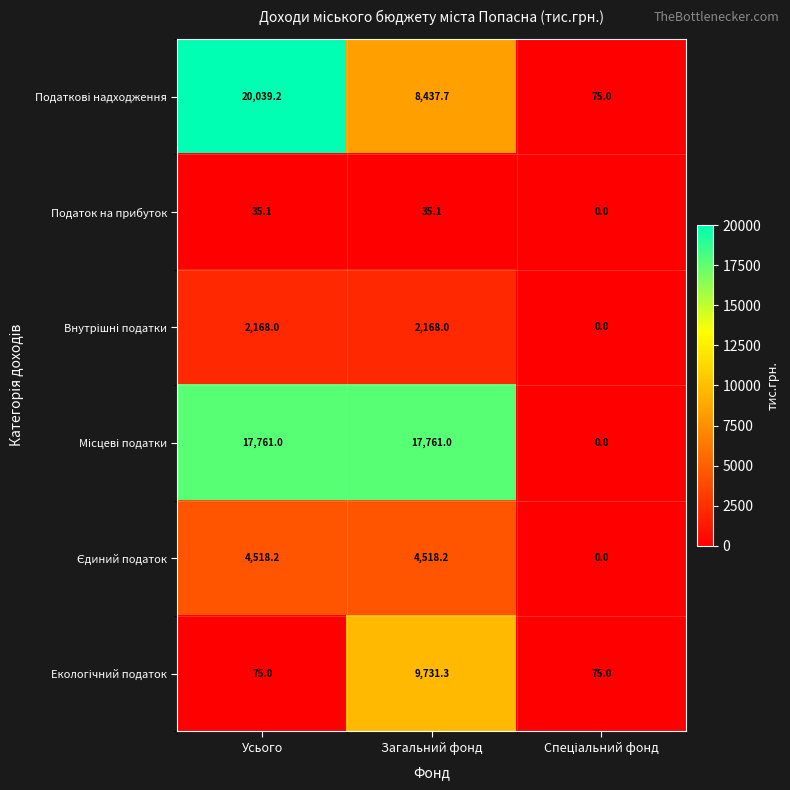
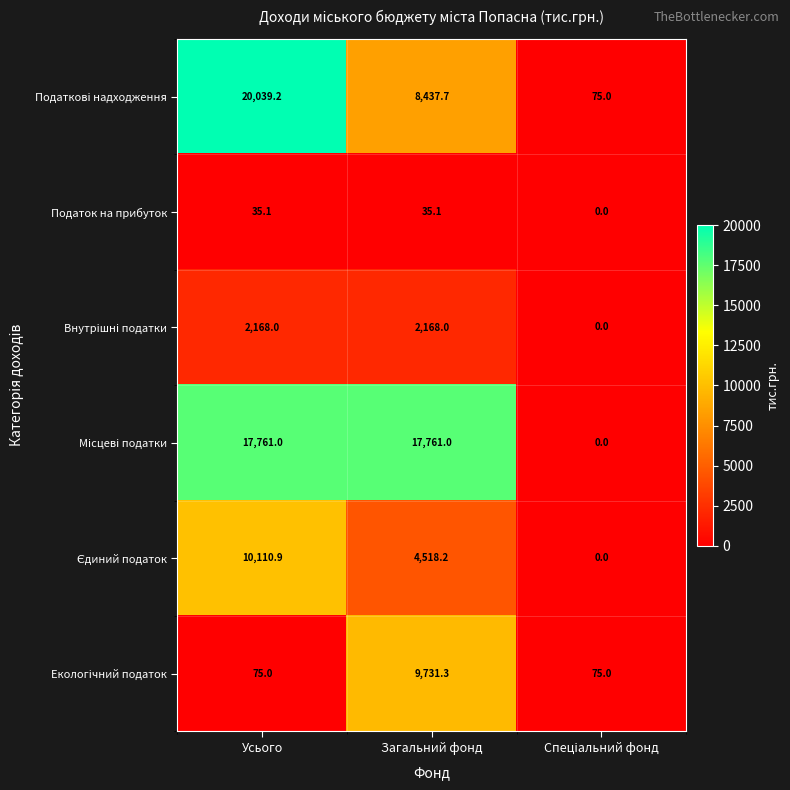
  {
    "Податкові надходження": {
      "Усього": "20,039.2",
      "Загальний фонд": "8,437.7",
      "Спеціальний фонд": "75.0"
    },
    "Податок на прибуток": {
      "Усього": "35.1",
      "Загальний фонд": "35.1",
      "Спеціальний фонд": "0.0"
    },
    "Внутрішні податки": {
      "Усього": "2,168.0",
      "Загальний фонд": "2,168.0",
      "Спеціальний фонд": "0.0"
    },
    "Місцеві податки": {
      "Усього": "17,761.0",
      "Загальний фонд": "17,761.0",
      "Спеціальний фонд": "0.0"
    },
    "Єдиний податок": {
-     "Усього": "4,518.2",
+     "Усього": "10,110.9",
      "Загальний фонд": "4,518.2",
      "Спеціальний фонд": "0.0"
    },
    "Екологічний податок": {
      "Усього": "75.0",
      "Загальний фонд": "9,731.3",
      "Спеціальний фонд": "75.0"
    }
  }
